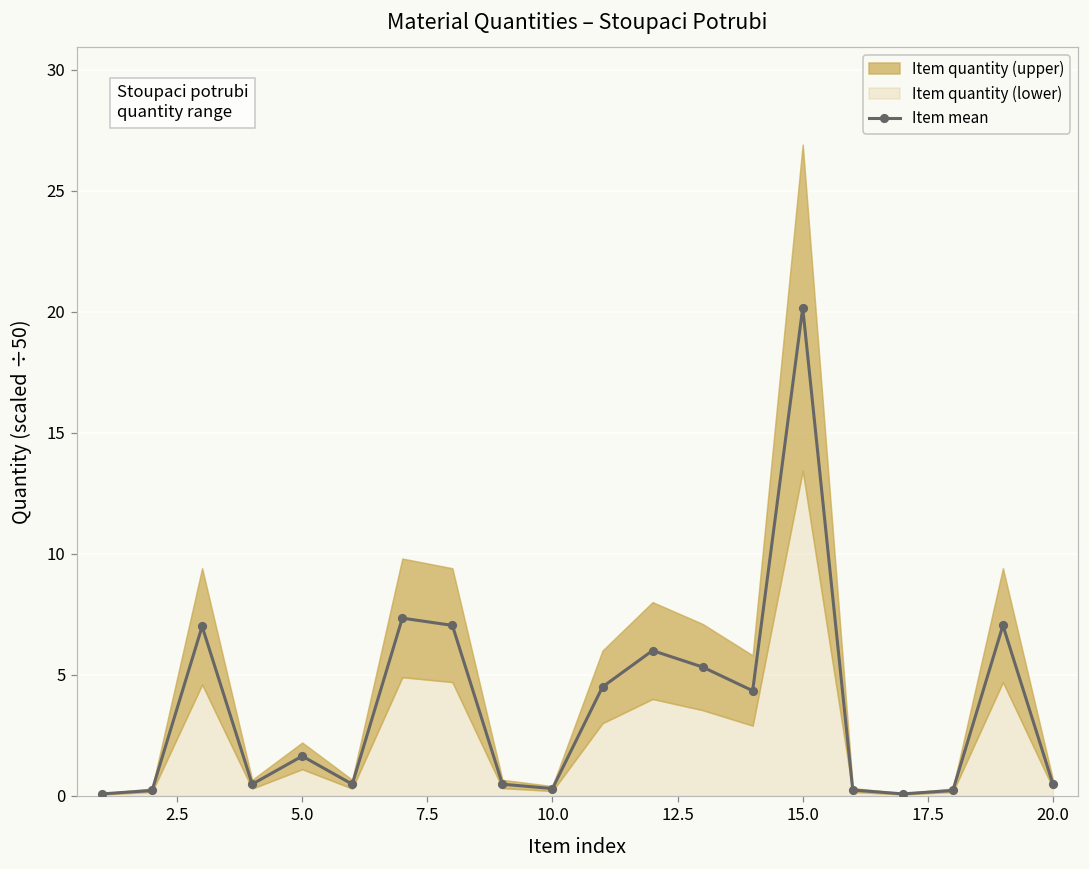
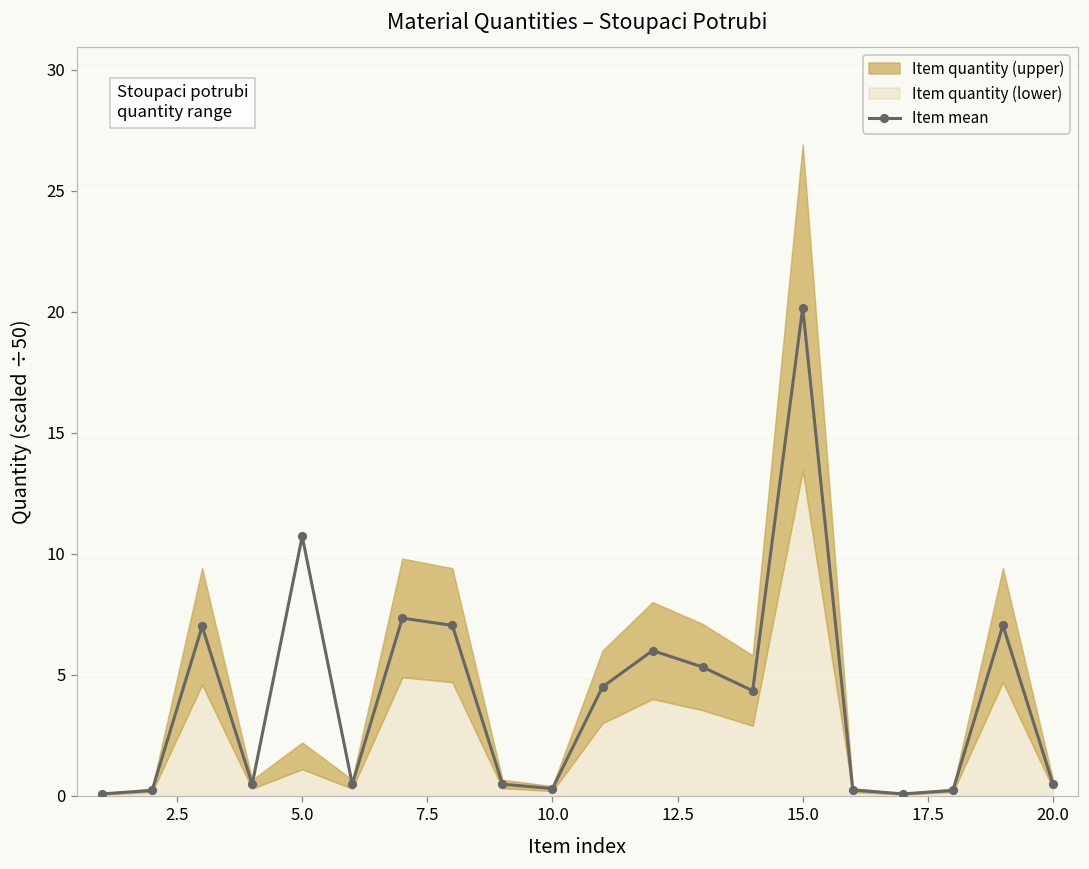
  {
    "Item mean": {
-     "5.0": 1.6,
+     "5.0": 10.7,
      "15.0": 20.2,
      "20.0": 0.5
    }
  }
